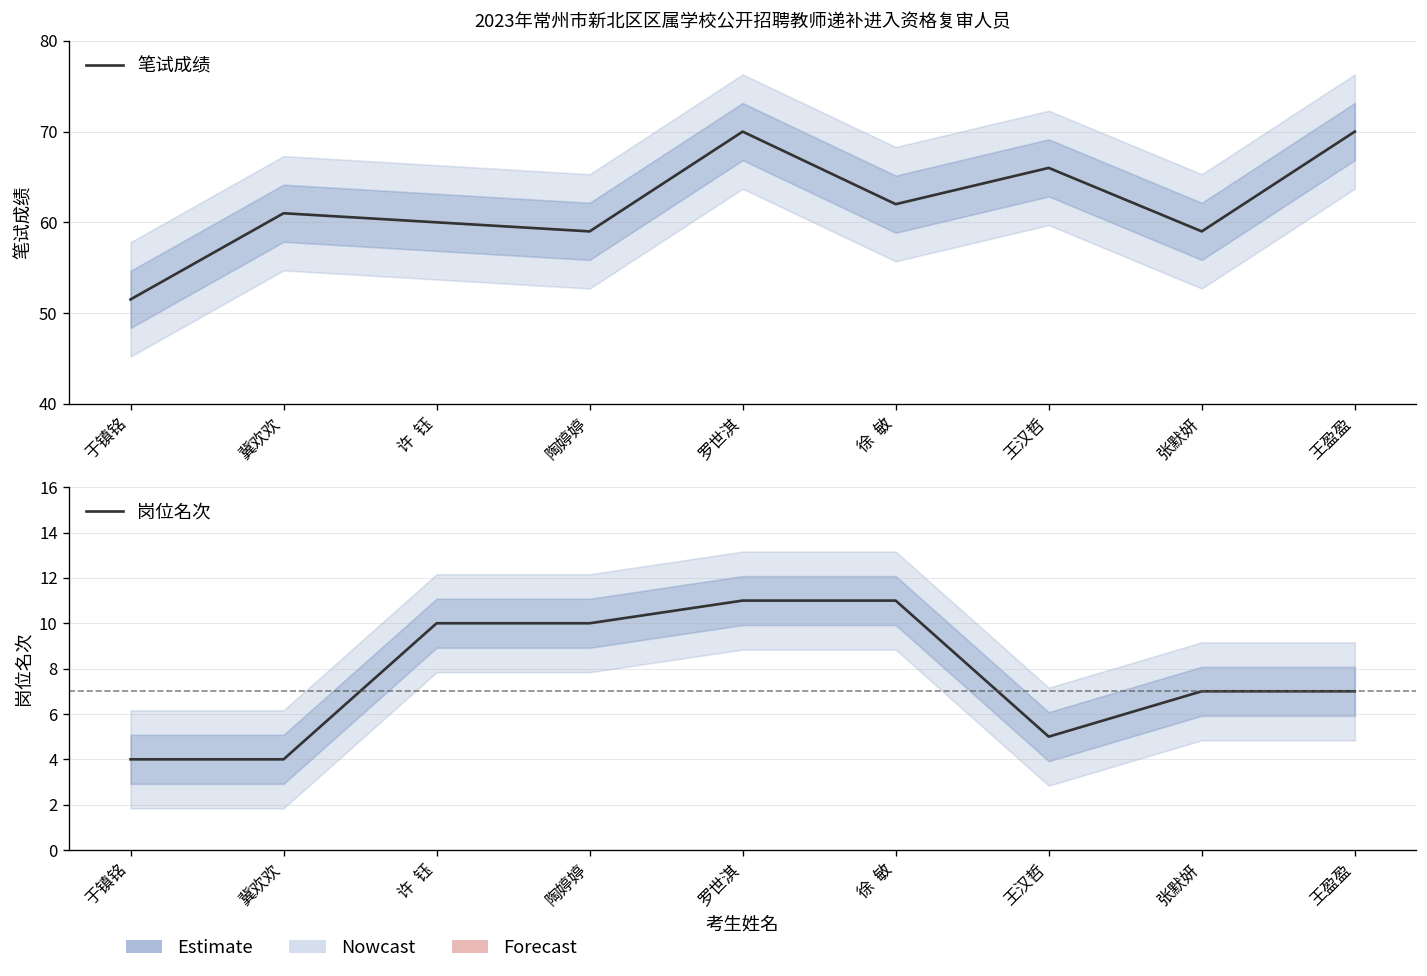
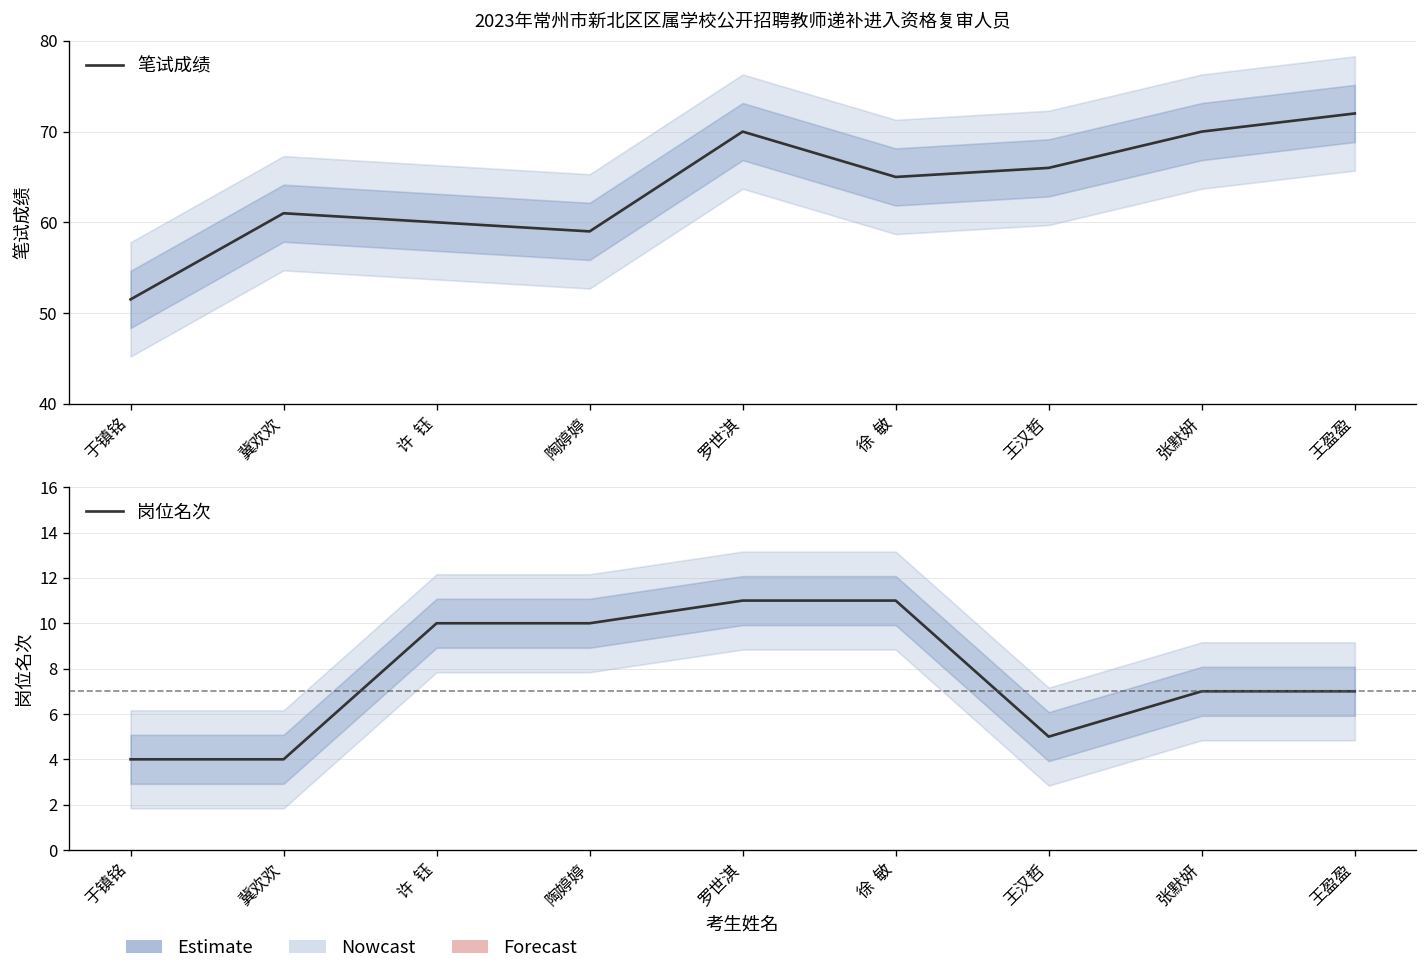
  {
    "2023年常州市新北区区属学校公开招聘教师递补进入资格复审人员": {
      "笔试成绩": {
        "于镇铭": 52,
        "冀欢欢": 61,
        "许 钰": 60,
        "陶婷婷": 59,
        "罗世淇": 70,
-       "徐 敏": 62,
+       "徐 敏": 65,
        "王汉哲": 66,
-       "张默妍": 59,
-       "王盈盈": 70
+       "张默妍": 70,
+       "王盈盈": 72
      }
    }
  }
